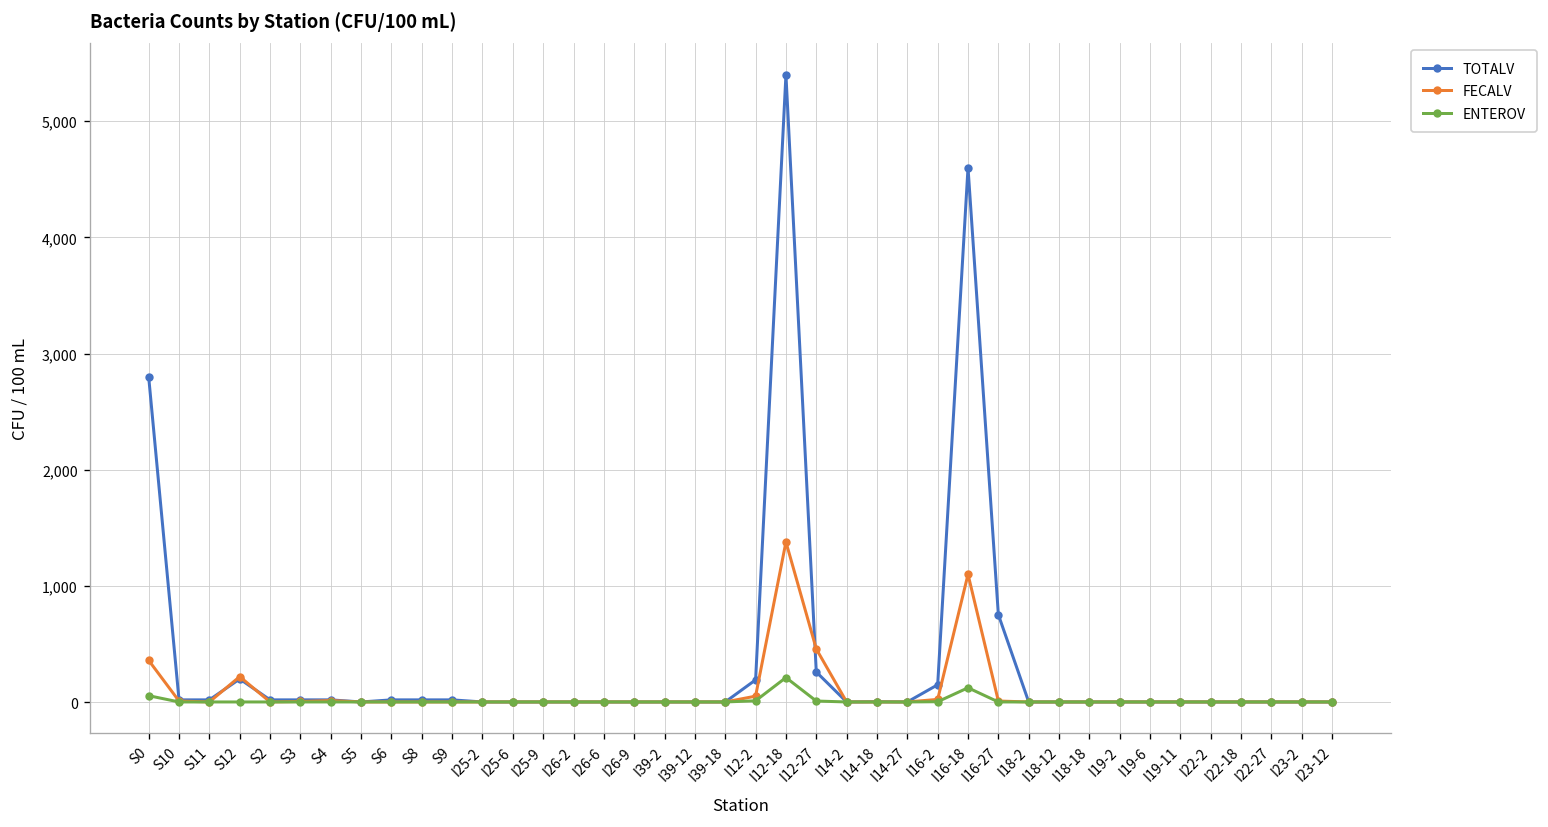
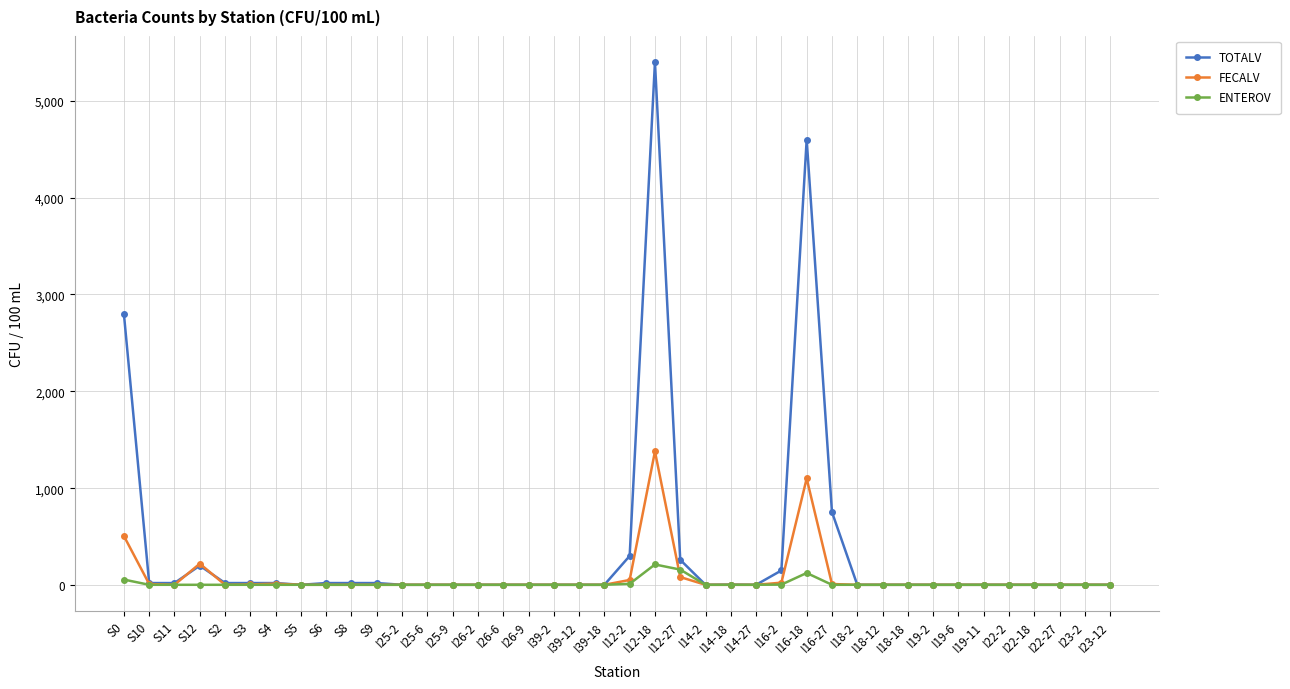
  {
    "TOTALV": {
      "S0": "2,800",
-     "I12-2": "200",
+     "I12-2": "300",
      "I12-18": "5,400",
      "I12-27": "300",
      "I16-2": "200",
      "I16-18": "4,600",
      "I16-27": "800"
    },
    "FECALV": {
-     "S0": "400",
+     "S0": "500",
      "I12-2": "100",
      "I12-18": "1,400",
-     "I12-27": "500",
+     "I12-27": "100",
      "I16-18": "1,100"
    },
    "ENTEROV": {
      "S0": "100",
      "S12": "0",
      "I12-2": "0",
      "I12-18": "200",
-     "I12-27": "0",
+     "I12-27": "200",
      "I16-18": "100"
    }
  }
